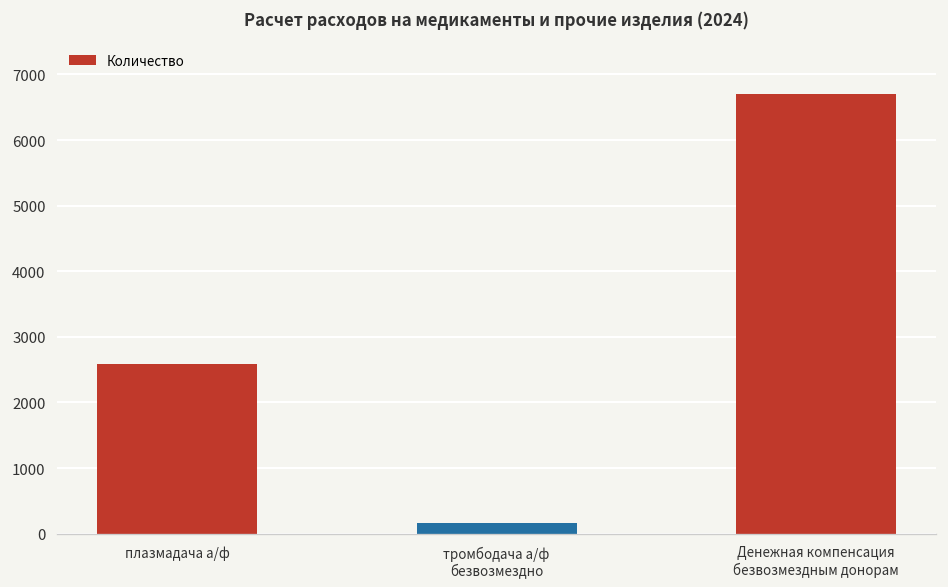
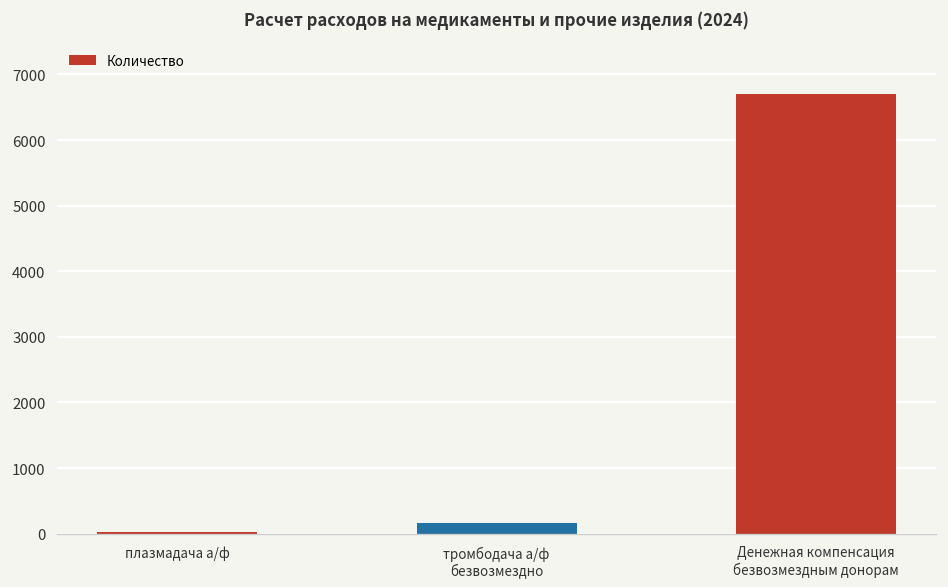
  {
-   "плазмадача а/ф": 2600,
+   "плазмадача а/ф": 0,
    "тромбодача а/ф безвозмездно": 200,
    "Денежная компенсация безвозмездным донорам": 6700
  }
